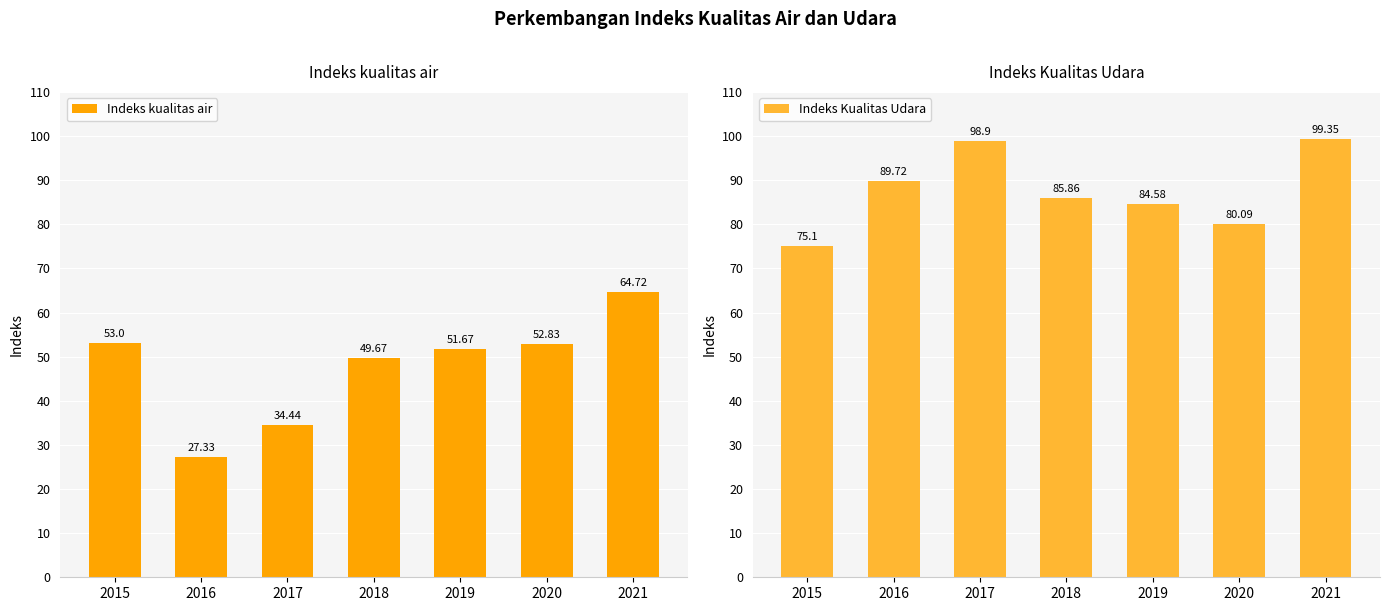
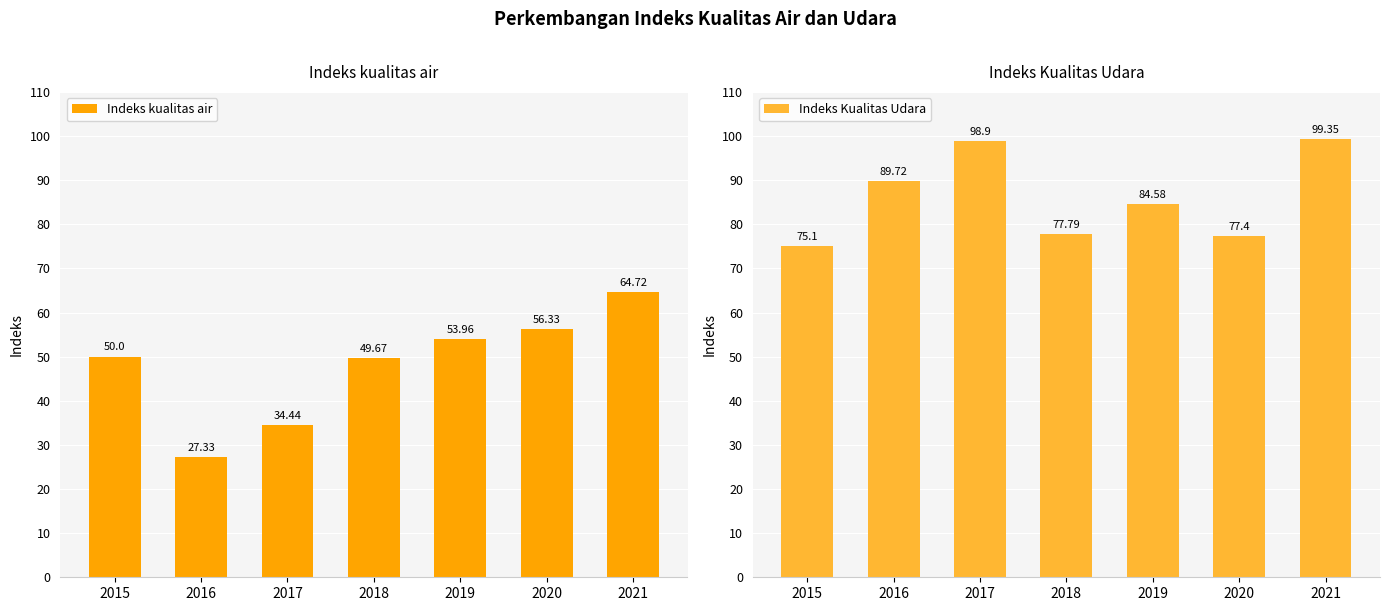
  {
    "Indeks kualitas air": {
-     "2015": 53.0,
+     "2015": 50.0,
      "2016": 27.33,
      "2017": 34.44,
      "2018": 49.67,
-     "2019": 51.67,
-     "2020": 52.83,
+     "2019": 53.96,
+     "2020": 56.33,
      "2021": 64.72
    },
    "Indeks Kualitas Udara": {
      "2015": 75.1,
      "2016": 89.72,
      "2017": 98.9,
-     "2018": 85.86,
+     "2018": 77.79,
      "2019": 84.58,
-     "2020": 80.09,
+     "2020": 77.4,
      "2021": 99.35
    }
  }
